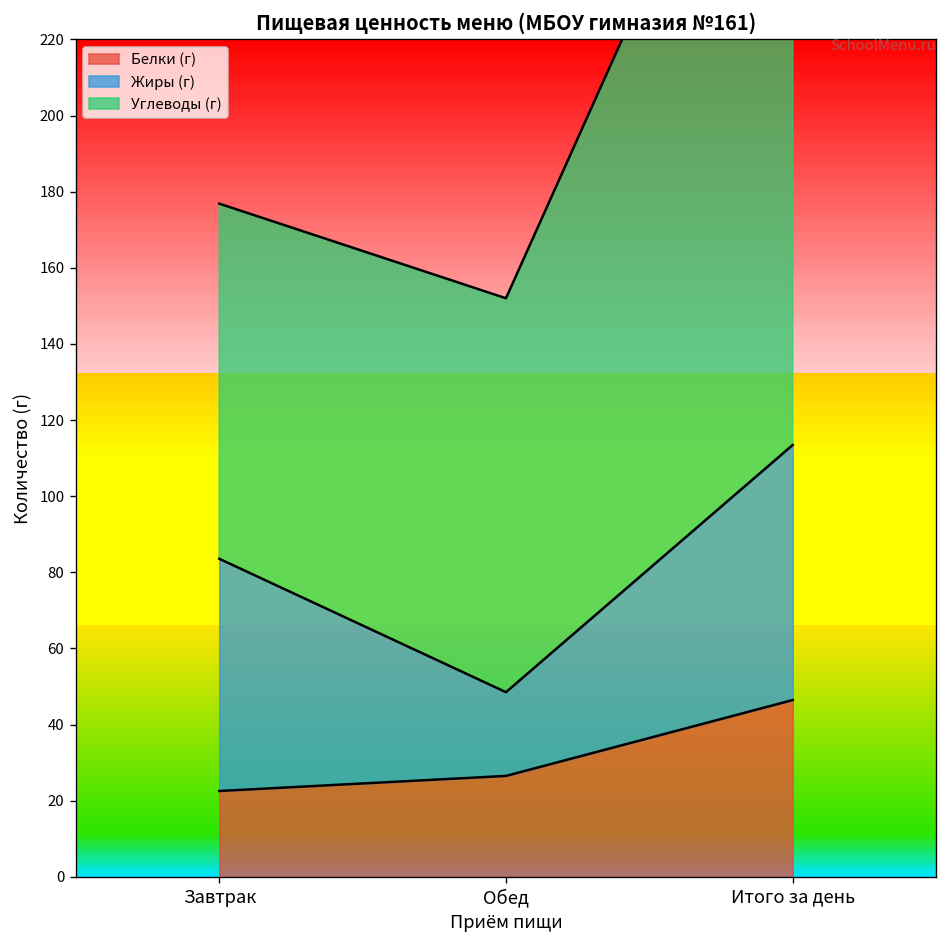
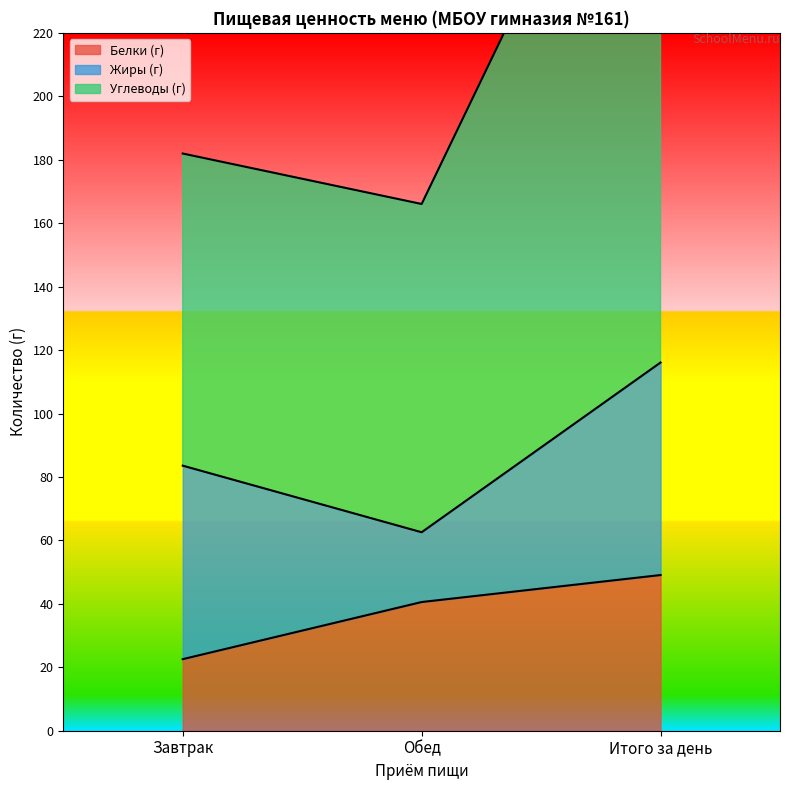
  {
    "Белки (г)": {
      "Завтрак": 23,
-     "Обед": 27,
-     "Итого за день": 46
+     "Обед": 41,
+     "Итого за день": 49
    },
    "Жиры (г)": {
      "Завтрак": 61,
      "Обед": 22,
      "Итого за день": 67
    },
    "Углеводы (г)": {
-     "Завтрак": 93,
+     "Завтрак": 98,
      "Обед": 103
    }
  }
